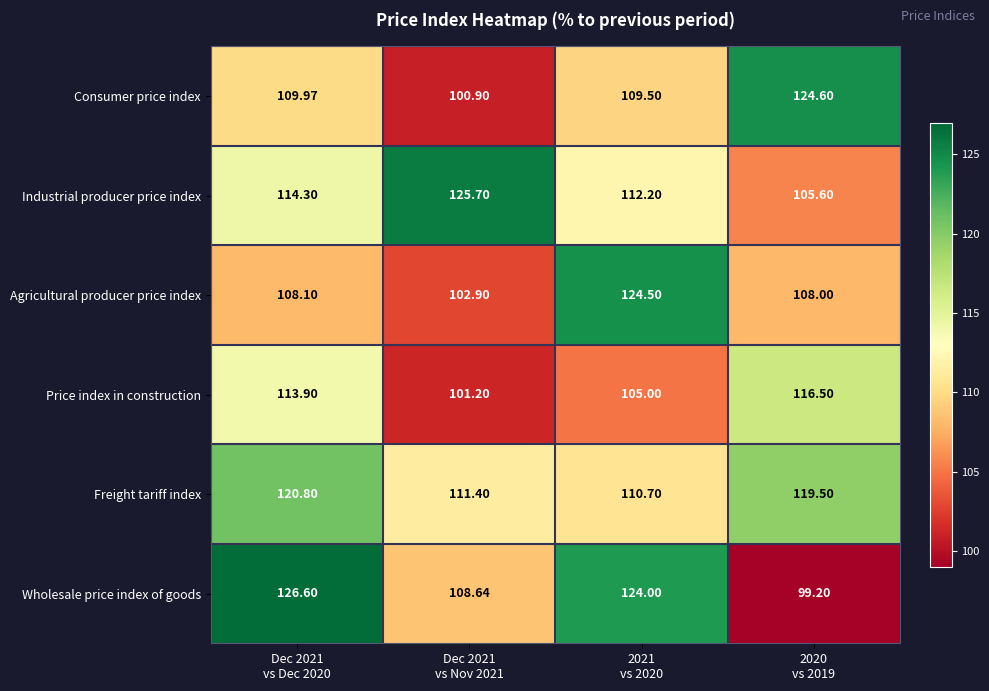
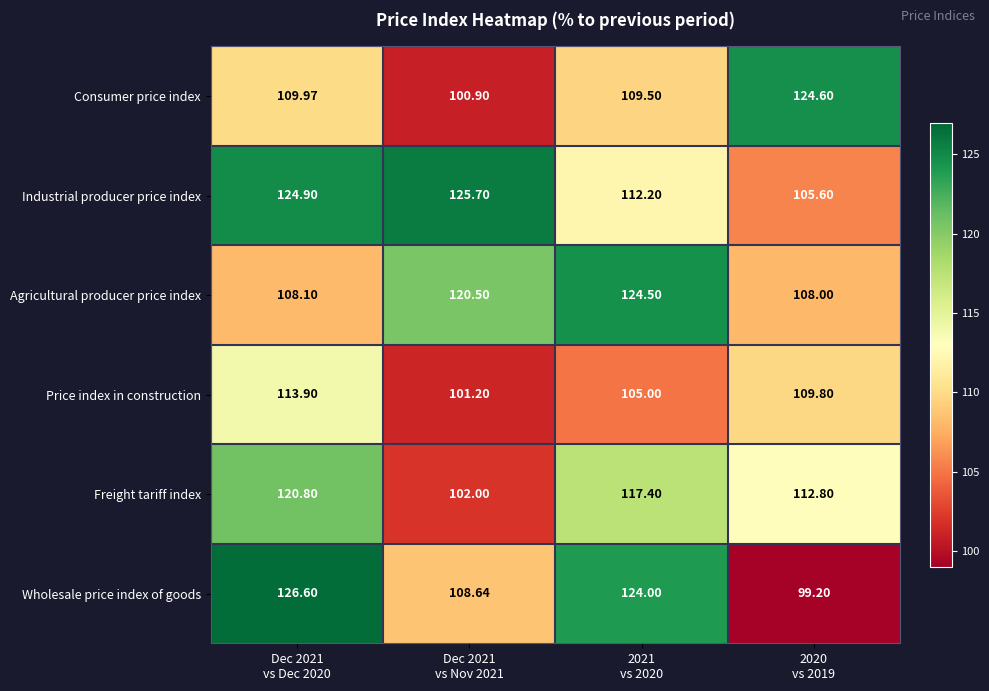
  {
    "Consumer price index": {
      "Dec 2021 vs Dec 2020": 109.97,
      "Dec 2021 vs Nov 2021": 100.90,
      "2021 vs 2020": 109.50,
      "2020 vs 2019": 124.60
    },
    "Industrial producer price index": {
-     "Dec 2021 vs Dec 2020": 114.30,
+     "Dec 2021 vs Dec 2020": 124.90,
      "Dec 2021 vs Nov 2021": 125.70,
      "2021 vs 2020": 112.20,
      "2020 vs 2019": 105.60
    },
    "Agricultural producer price index": {
      "Dec 2021 vs Dec 2020": 108.10,
-     "Dec 2021 vs Nov 2021": 102.90,
+     "Dec 2021 vs Nov 2021": 120.50,
      "2021 vs 2020": 124.50,
      "2020 vs 2019": 108.00
    },
    "Price index in construction": {
      "Dec 2021 vs Dec 2020": 113.90,
      "Dec 2021 vs Nov 2021": 101.20,
      "2021 vs 2020": 105.00,
-     "2020 vs 2019": 116.50
+     "2020 vs 2019": 109.80
    },
    "Freight tariff index": {
      "Dec 2021 vs Dec 2020": 120.80,
-     "Dec 2021 vs Nov 2021": 111.40,
-     "2021 vs 2020": 110.70,
-     "2020 vs 2019": 119.50
+     "Dec 2021 vs Nov 2021": 102.00,
+     "2021 vs 2020": 117.40,
+     "2020 vs 2019": 112.80
    },
    "Wholesale price index of goods": {
      "Dec 2021 vs Dec 2020": 126.60,
      "Dec 2021 vs Nov 2021": 108.64,
      "2021 vs 2020": 124.00,
      "2020 vs 2019": 99.20
    }
  }
